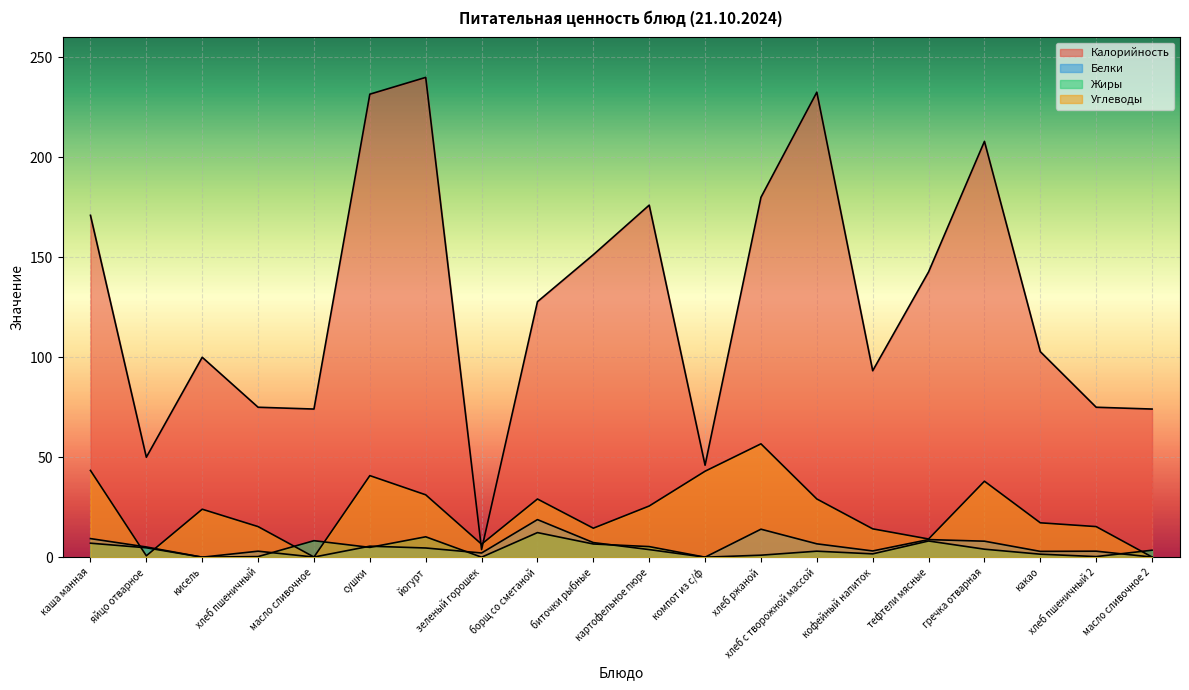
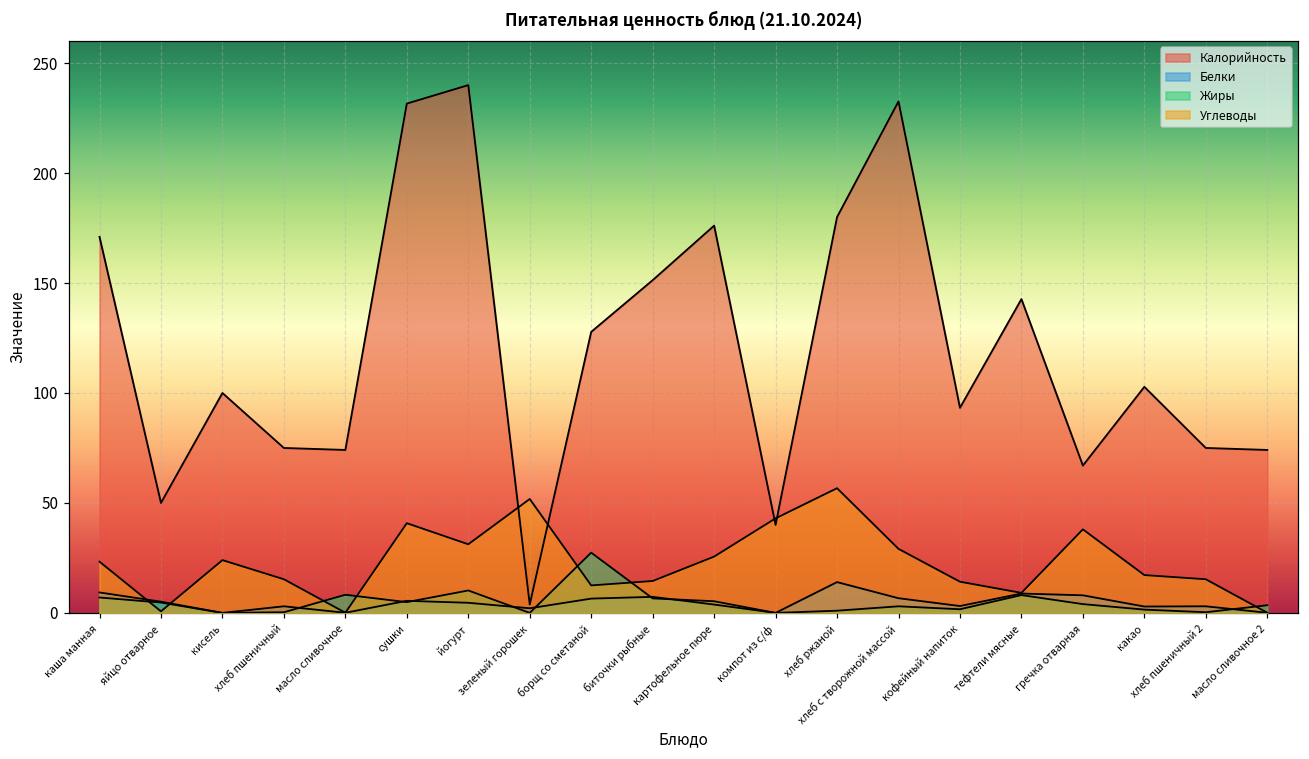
  {
    "Калорийность": {
      "каша манная": 171,
      "яйцо отварное": 50,
      "кисель": 100,
      "хлеб пшеничный": 75,
      "масло сливочное": 74,
      "сушки": 232,
      "йогурт": 240,
      "зеленый горошек": 4,
      "борщ со сметаной": 128,
      "биточки рыбные": 151,
      "картофельное пюре": 176,
-     "компот из с/ф": 46,
+     "компот из с/ф": 40,
      "хлеб ржаной": 180,
      "хлеб с творожной массой": 233,
      "кофейный напиток": 93,
      "тефтели мясные": 143,
-     "гречка отварная": 208,
+     "гречка отварная": 67,
      "какао": 103,
      "хлеб пшеничный 2": 75,
      "масло сливочное 2": 74
    },
    "Белки": {
      "каша манная": 9,
      "хлеб пшеничный": 3,
      "йогурт": 5,
      "зеленый горошек": 2,
-     "борщ со сметаной": 19,
+     "борщ со сметаной": 7,
      "картофельное пюре": 4,
      "хлеб ржаной": 14,
      "хлеб с творожной массой": 7,
      "кофейный напиток": 3,
      "гречка отварная": 8,
      "какао": 3,
      "хлеб пшеничный 2": 3
    },
    "Жиры": {
      "каша манная": 7,
      "хлеб пшеничный": 0,
      "масло сливочное": 8,
      "йогурт": 10,
      "зеленый горошек": 0,
-     "борщ со сметаной": 12,
+     "борщ со сметаной": 27,
      "картофельное пюре": 5,
      "хлеб ржаной": 1,
      "хлеб с творожной массой": 3,
      "кофейный напиток": 2,
      "гречка отварная": 4,
      "какао": 2,
      "хлеб пшеничный 2": 0,
      "масло сливочное 2": 3
    },
    "Углеводы": {
-     "каша манная": 43,
+     "каша манная": 23,
      "яйцо отварное": 1,
      "кисель": 24,
      "хлеб пшеничный": 15,
      "сушки": 41,
      "йогурт": 31,
-     "зеленый горошек": 7,
-     "борщ со сметаной": 29,
+     "зеленый горошек": 52,
+     "борщ со сметаной": 13,
      "биточки рыбные": 15,
      "картофельное пюре": 26,
      "компот из с/ф": 43,
      "хлеб ржаной": 57,
      "хлеб с творожной массой": 29,
      "кофейный напиток": 14,
      "гречка отварная": 38,
      "какао": 17,
      "хлеб пшеничный 2": 15
    }
  }
